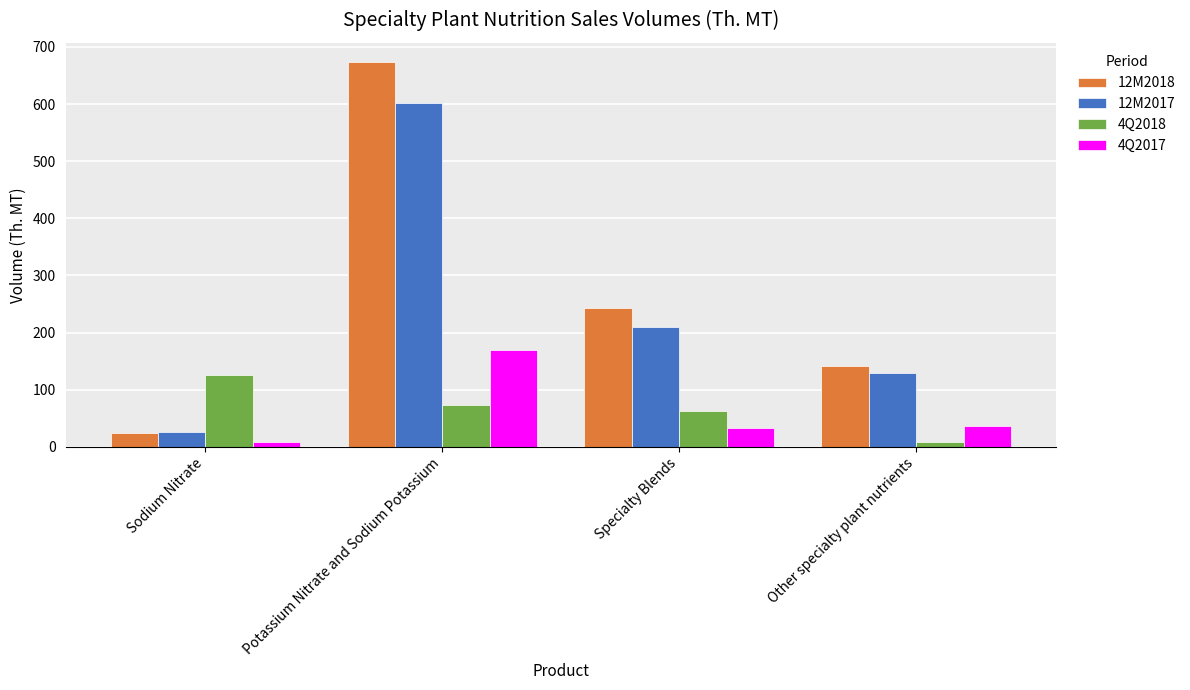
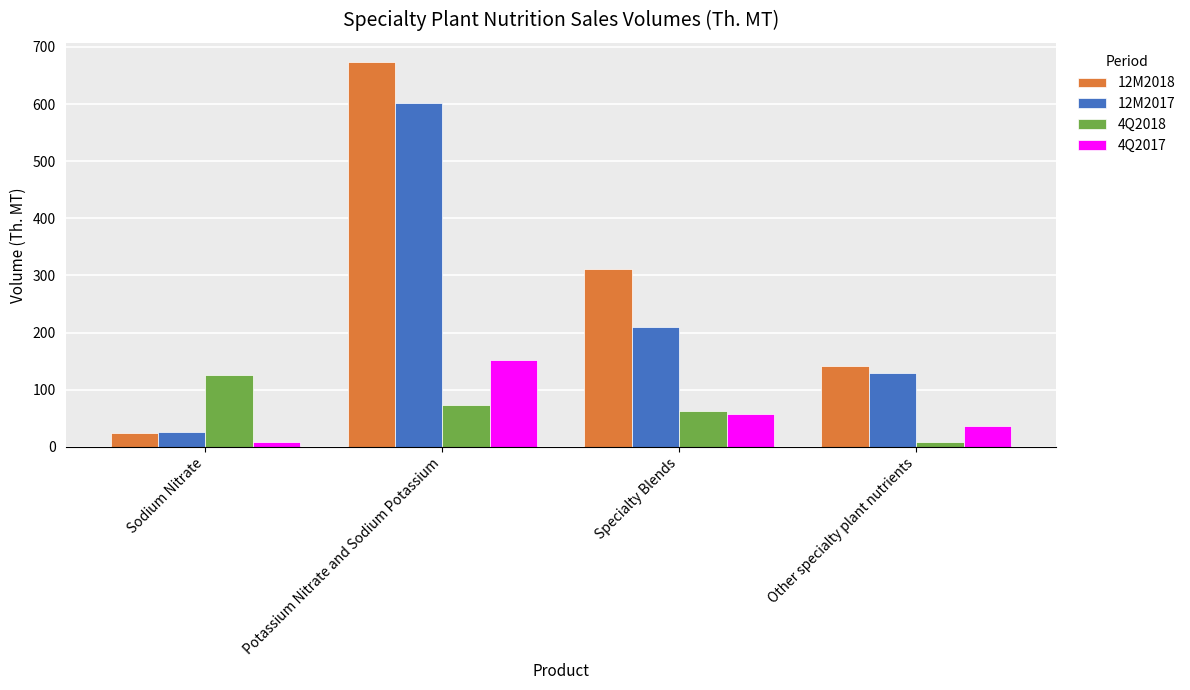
  {
    "12M2018": {
      "Sodium Nitrate": 30,
      "Potassium Nitrate and Sodium Potassium": 670,
-     "Specialty Blends": 240,
+     "Specialty Blends": 310,
      "Other specialty plant nutrients": 140
    },
    "12M2017": {
      "Sodium Nitrate": 30,
      "Potassium Nitrate and Sodium Potassium": 600,
      "Specialty Blends": 210,
      "Other specialty plant nutrients": 130
    },
    "4Q2018": {
      "Sodium Nitrate": 130,
      "Potassium Nitrate and Sodium Potassium": 70,
      "Specialty Blends": 60,
      "Other specialty plant nutrients": 10
    },
    "4Q2017": {
      "Sodium Nitrate": 10,
-     "Potassium Nitrate and Sodium Potassium": 170,
-     "Specialty Blends": 30,
+     "Potassium Nitrate and Sodium Potassium": 150,
+     "Specialty Blends": 60,
      "Other specialty plant nutrients": 40
    }
  }
